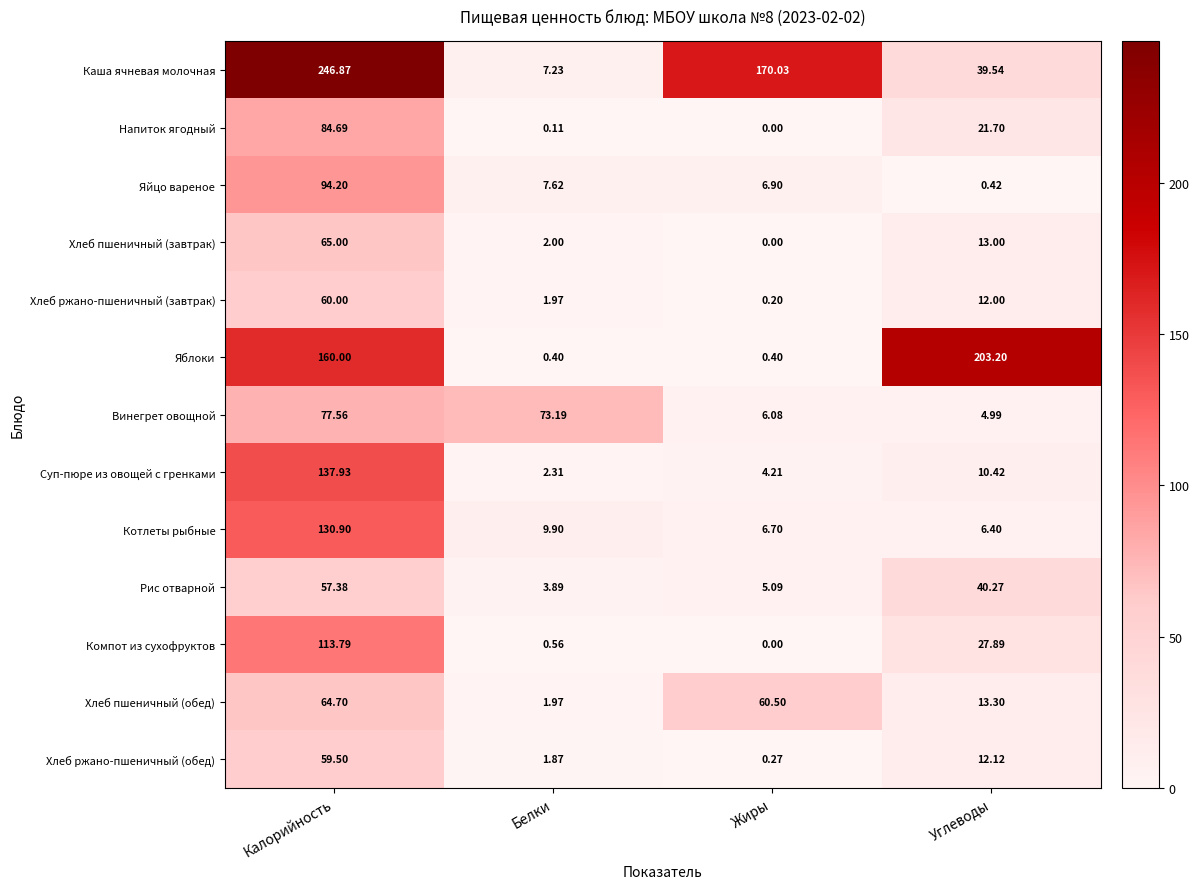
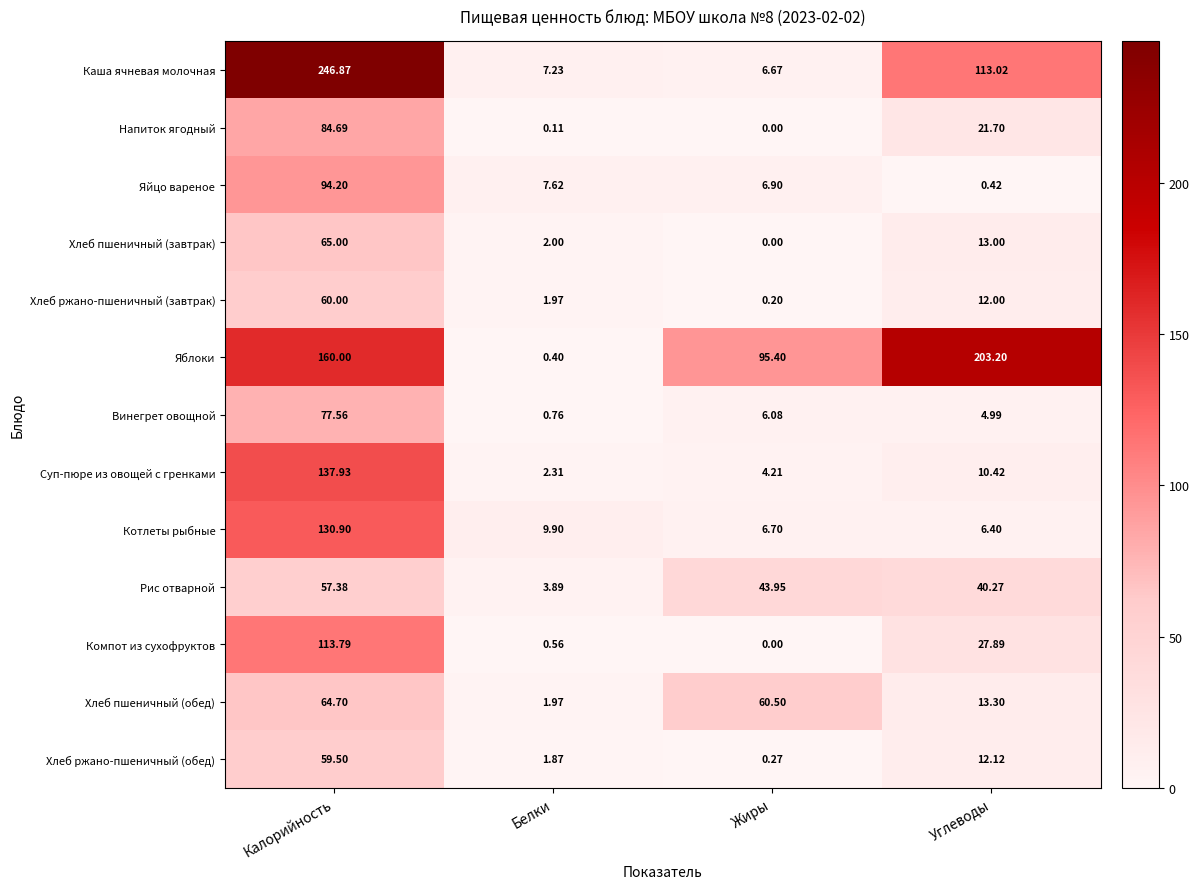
  {
    "Каша ячневая молочная": {
      "Калорийность": 246.87,
      "Белки": 7.23,
-     "Жиры": 170.03,
-     "Углеводы": 39.54
+     "Жиры": 6.67,
+     "Углеводы": 113.02
    },
    "Напиток ягодный": {
      "Калорийность": 84.69,
      "Белки": 0.11,
      "Жиры": 0.00,
      "Углеводы": 21.70
    },
    "Яйцо вареное": {
      "Калорийность": 94.20,
      "Белки": 7.62,
      "Жиры": 6.90,
      "Углеводы": 0.42
    },
    "Хлеб пшеничный (завтрак)": {
      "Калорийность": 65.00,
      "Белки": 2.00,
      "Жиры": 0.00,
      "Углеводы": 13.00
    },
    "Хлеб ржано-пшеничный (завтрак)": {
      "Калорийность": 60.00,
      "Белки": 1.97,
      "Жиры": 0.20,
      "Углеводы": 12.00
    },
    "Яблоки": {
      "Калорийность": 160.00,
      "Белки": 0.40,
-     "Жиры": 0.40,
+     "Жиры": 95.40,
      "Углеводы": 203.20
    },
    "Винегрет овощной": {
      "Калорийность": 77.56,
-     "Белки": 73.19,
+     "Белки": 0.76,
      "Жиры": 6.08,
      "Углеводы": 4.99
    },
    "Суп-пюре из овощей с гренками": {
      "Калорийность": 137.93,
      "Белки": 2.31,
      "Жиры": 4.21,
      "Углеводы": 10.42
    },
    "Котлеты рыбные": {
      "Калорийность": 130.90,
      "Белки": 9.90,
      "Жиры": 6.70,
      "Углеводы": 6.40
    },
    "Рис отварной": {
      "Калорийность": 57.38,
      "Белки": 3.89,
-     "Жиры": 5.09,
+     "Жиры": 43.95,
      "Углеводы": 40.27
    },
    "Компот из сухофруктов": {
      "Калорийность": 113.79,
      "Белки": 0.56,
      "Жиры": 0.00,
      "Углеводы": 27.89
    },
    "Хлеб пшеничный (обед)": {
      "Калорийность": 64.70,
      "Белки": 1.97,
      "Жиры": 60.50,
      "Углеводы": 13.30
    },
    "Хлеб ржано-пшеничный (обед)": {
      "Калорийность": 59.50,
      "Белки": 1.87,
      "Жиры": 0.27,
      "Углеводы": 12.12
    }
  }
